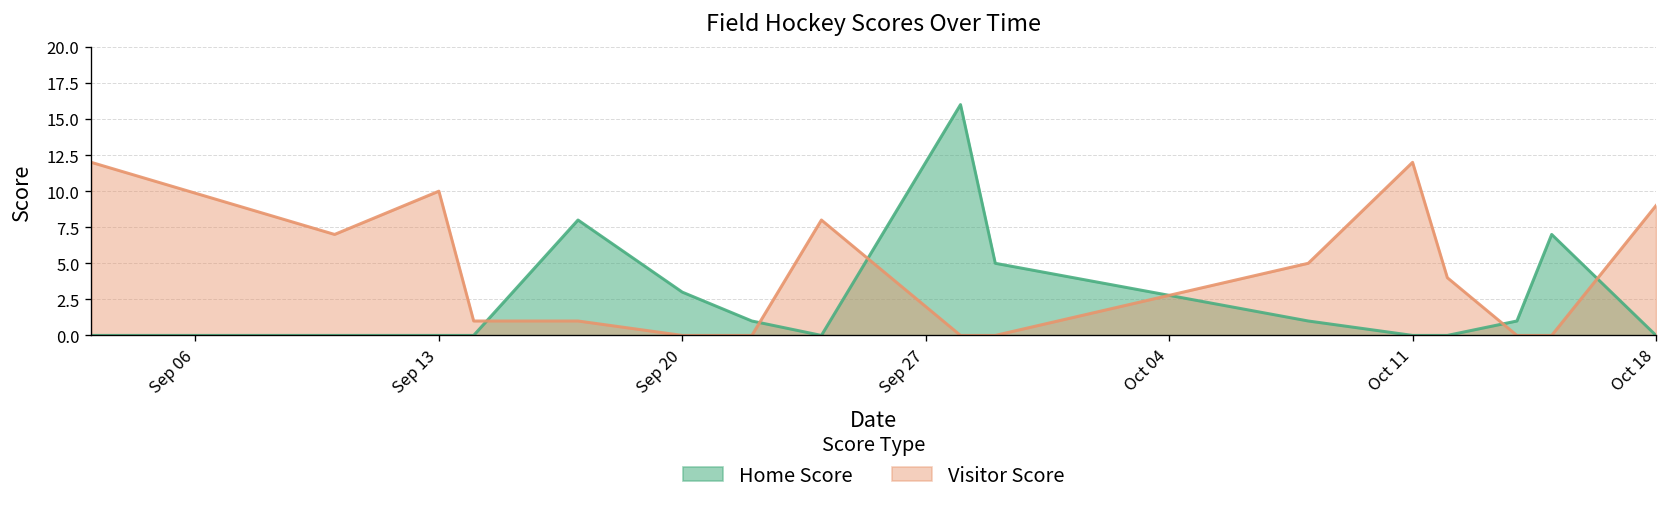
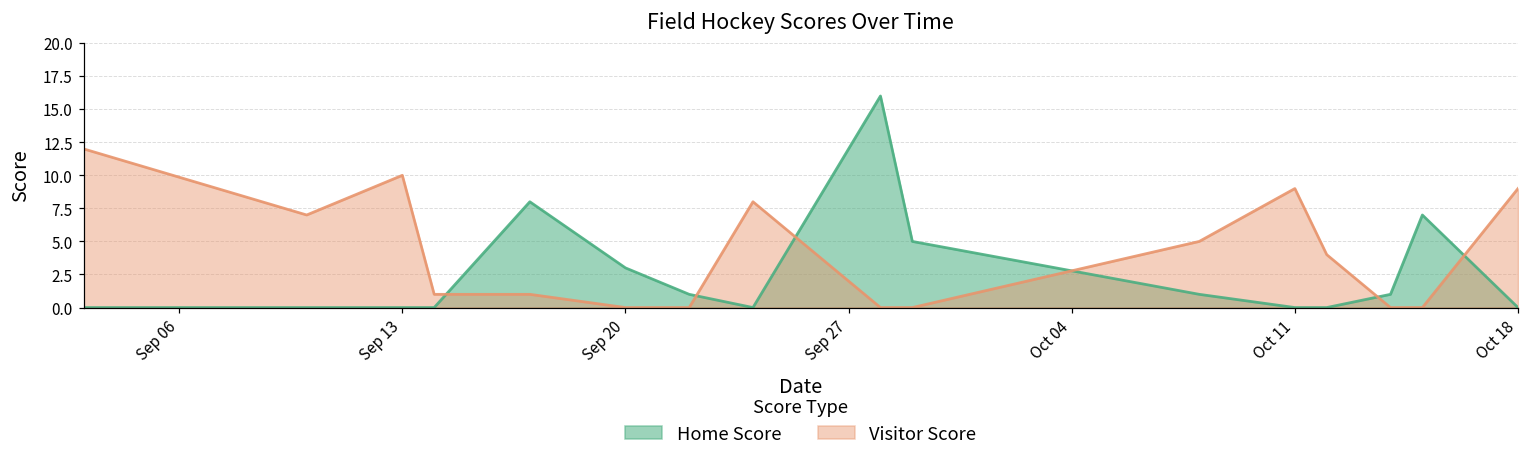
  {
    "Home Score": {
      "Sep 13": 0,
      "Sep 20": 3,
      "Oct 11": 0,
      "Oct 18": 0
    },
    "Visitor Score": {
      "Sep 13": 10,
      "Sep 20": 0,
-     "Oct 11": 12,
+     "Oct 11": 9,
      "Oct 18": 9
    }
  }
